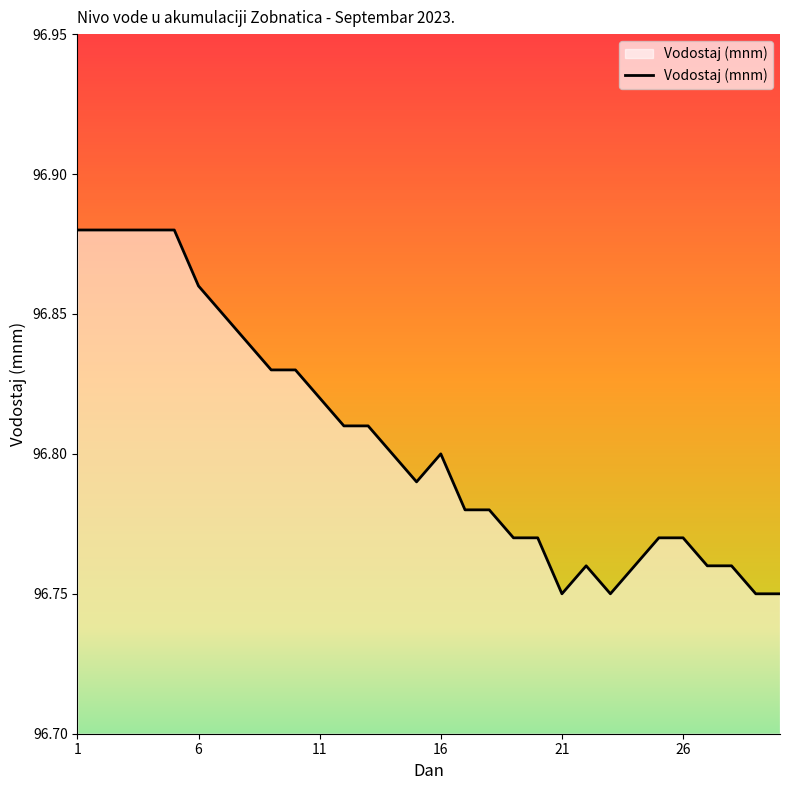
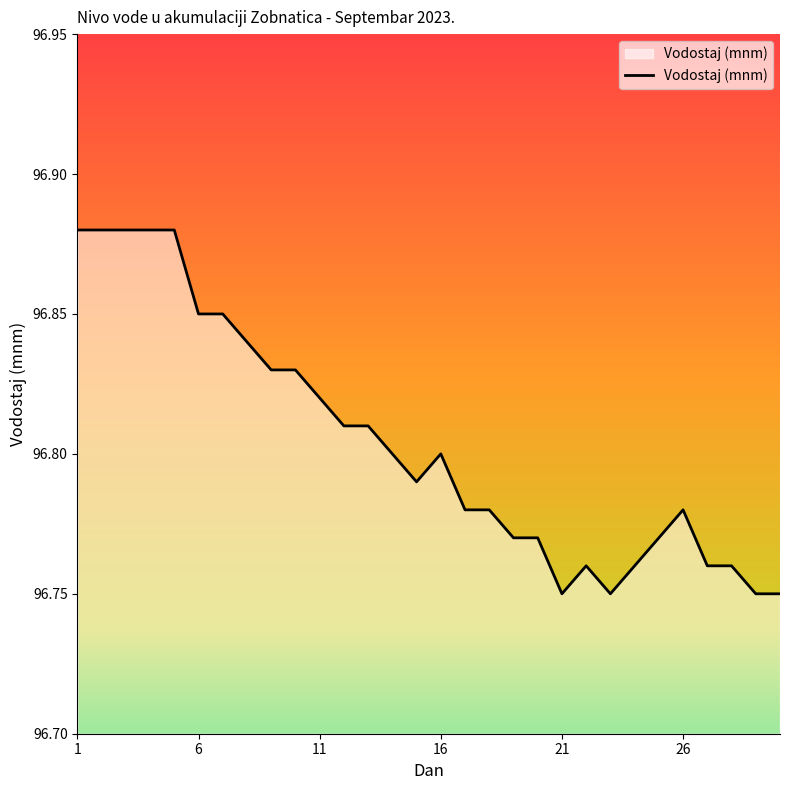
  {
    "1": 96.88,
-   "6": 96.86,
+   "6": 96.85,
    "11": 96.82,
    "16": 96.80,
    "21": 96.75,
-   "26": 96.77
+   "26": 96.78
  }
